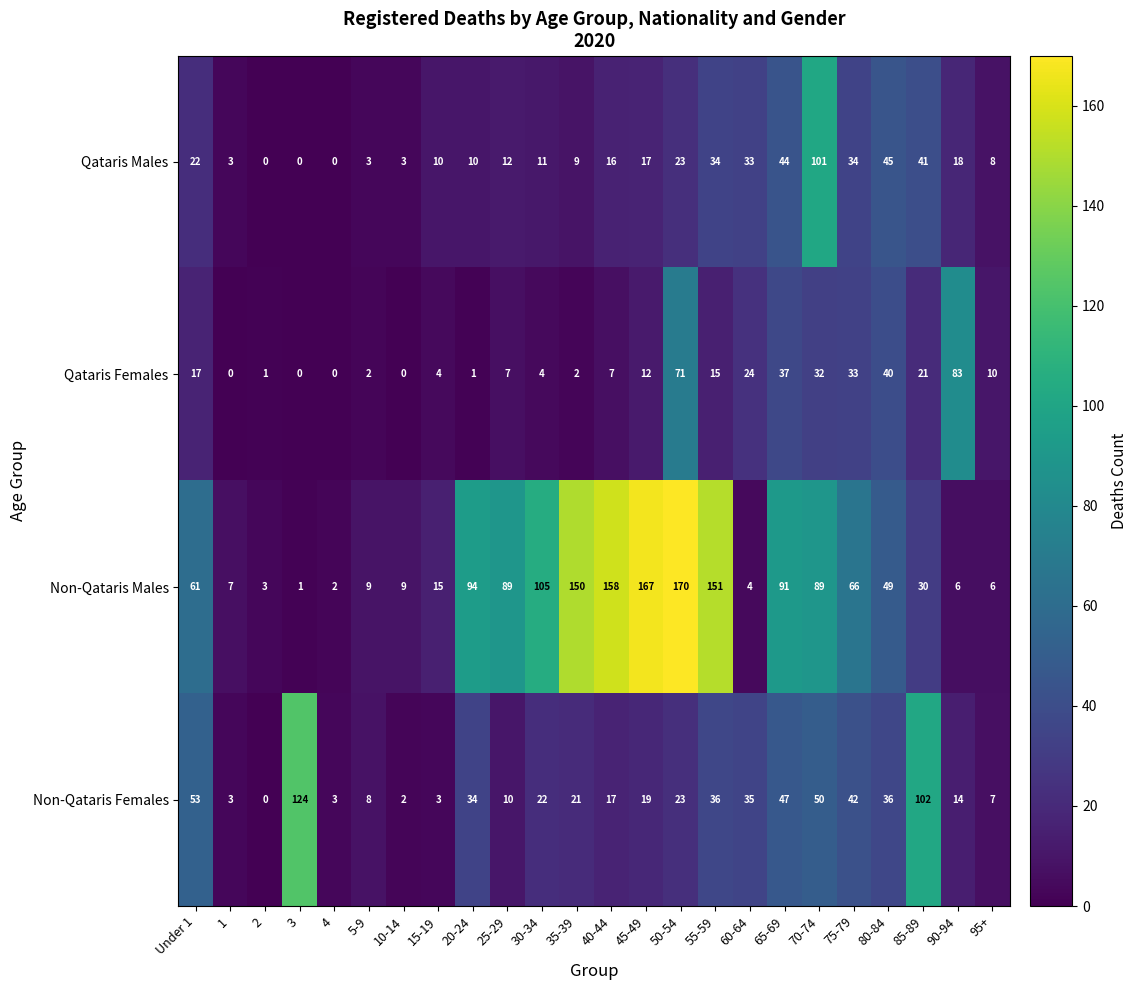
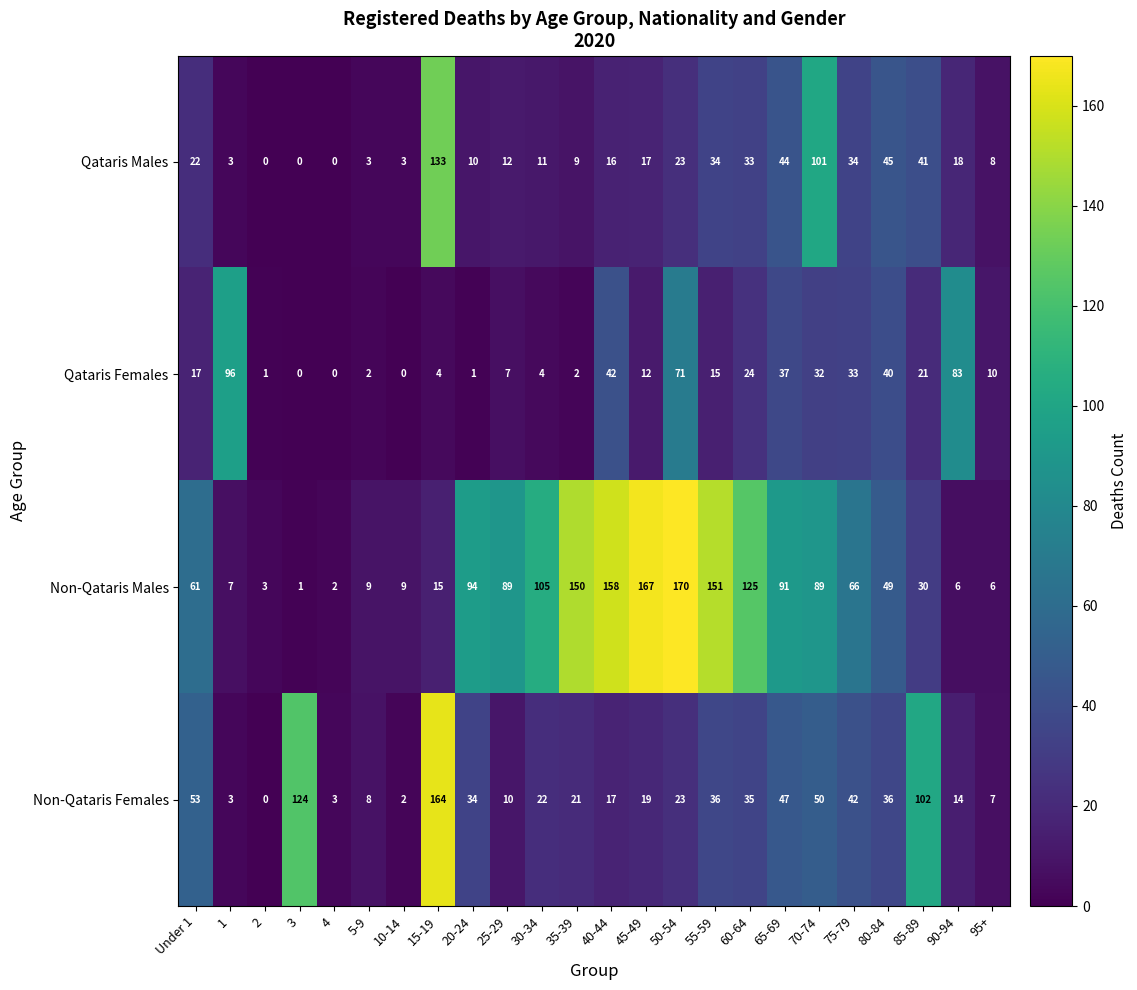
  {
    "Qataris Males": {
      "Under 1": 22,
      "1": 3,
      "2": 0,
      "3": 0,
      "4": 0,
      "5-9": 3,
      "10-14": 3,
-     "15-19": 10,
+     "15-19": 133,
      "20-24": 10,
      "25-29": 12,
      "30-34": 11,
      "35-39": 9,
      "40-44": 16,
      "45-49": 17,
      "50-54": 23,
      "55-59": 34,
      "60-64": 33,
      "65-69": 44,
      "70-74": 101,
      "75-79": 34,
      "80-84": 45,
      "85-89": 41,
      "90-94": 18,
      "95+": 8
    },
    "Qataris Females": {
      "Under 1": 17,
-     "1": 0,
+     "1": 96,
      "2": 1,
      "3": 0,
      "4": 0,
      "5-9": 2,
      "10-14": 0,
      "15-19": 4,
      "20-24": 1,
      "25-29": 7,
      "30-34": 4,
      "35-39": 2,
-     "40-44": 7,
+     "40-44": 42,
      "45-49": 12,
      "50-54": 71,
      "55-59": 15,
      "60-64": 24,
      "65-69": 37,
      "70-74": 32,
      "75-79": 33,
      "80-84": 40,
      "85-89": 21,
      "90-94": 83,
      "95+": 10
    },
    "Non-Qataris Males": {
      "Under 1": 61,
      "1": 7,
      "2": 3,
      "3": 1,
      "4": 2,
      "5-9": 9,
      "10-14": 9,
      "15-19": 15,
      "20-24": 94,
      "25-29": 89,
      "30-34": 105,
      "35-39": 150,
      "40-44": 158,
      "45-49": 167,
      "50-54": 170,
      "55-59": 151,
-     "60-64": 4,
+     "60-64": 125,
      "65-69": 91,
      "70-74": 89,
      "75-79": 66,
      "80-84": 49,
      "85-89": 30,
      "90-94": 6,
      "95+": 6
    },
    "Non-Qataris Females": {
      "Under 1": 53,
      "1": 3,
      "2": 0,
      "3": 124,
      "4": 3,
      "5-9": 8,
      "10-14": 2,
-     "15-19": 3,
+     "15-19": 164,
      "20-24": 34,
      "25-29": 10,
      "30-34": 22,
      "35-39": 21,
      "40-44": 17,
      "45-49": 19,
      "50-54": 23,
      "55-59": 36,
      "60-64": 35,
      "65-69": 47,
      "70-74": 50,
      "75-79": 42,
      "80-84": 36,
      "85-89": 102,
      "90-94": 14,
      "95+": 7
    }
  }
